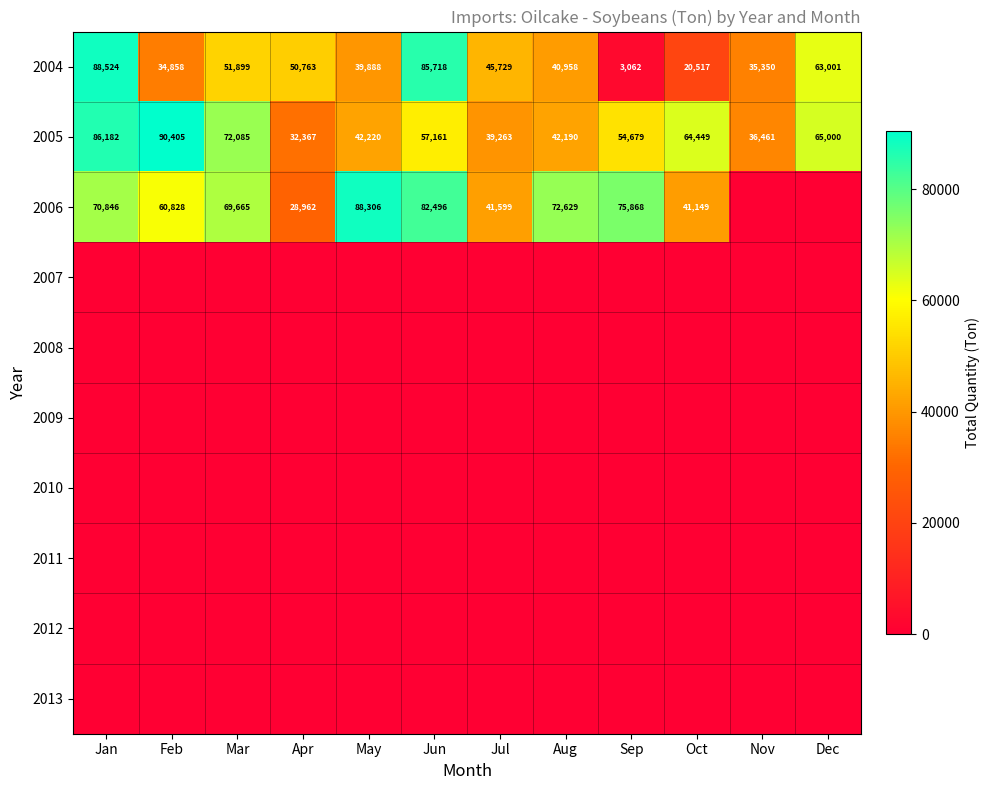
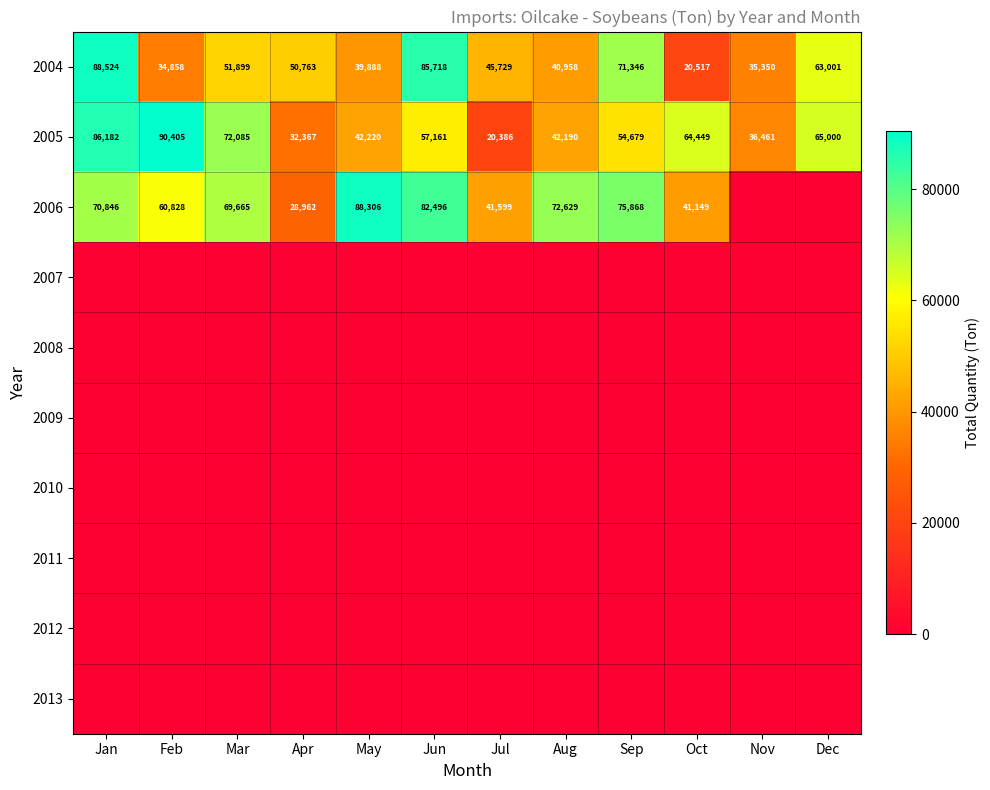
  {
    "2004": {
      "Jan": "88,524",
      "Feb": "34,858",
      "Mar": "51,899",
      "Apr": "50,763",
      "May": "39,888",
      "Jun": "85,718",
      "Jul": "45,729",
      "Aug": "40,958",
-     "Sep": "3,062",
+     "Sep": "71,346",
      "Oct": "20,517",
      "Nov": "35,350",
      "Dec": "63,001"
    },
    "2005": {
      "Jan": "86,182",
      "Feb": "90,405",
      "Mar": "72,085",
      "Apr": "32,367",
      "May": "42,220",
      "Jun": "57,161",
-     "Jul": "39,263",
+     "Jul": "20,386",
      "Aug": "42,190",
      "Sep": "54,679",
      "Oct": "64,449",
      "Nov": "36,461",
      "Dec": "65,000"
    },
    "2006": {
      "Jan": "70,846",
      "Feb": "60,828",
      "Mar": "69,665",
      "Apr": "28,962",
      "May": "88,306",
      "Jun": "82,496",
      "Jul": "41,599",
      "Aug": "72,629",
      "Sep": "75,868",
      "Oct": "41,149"
    }
  }
